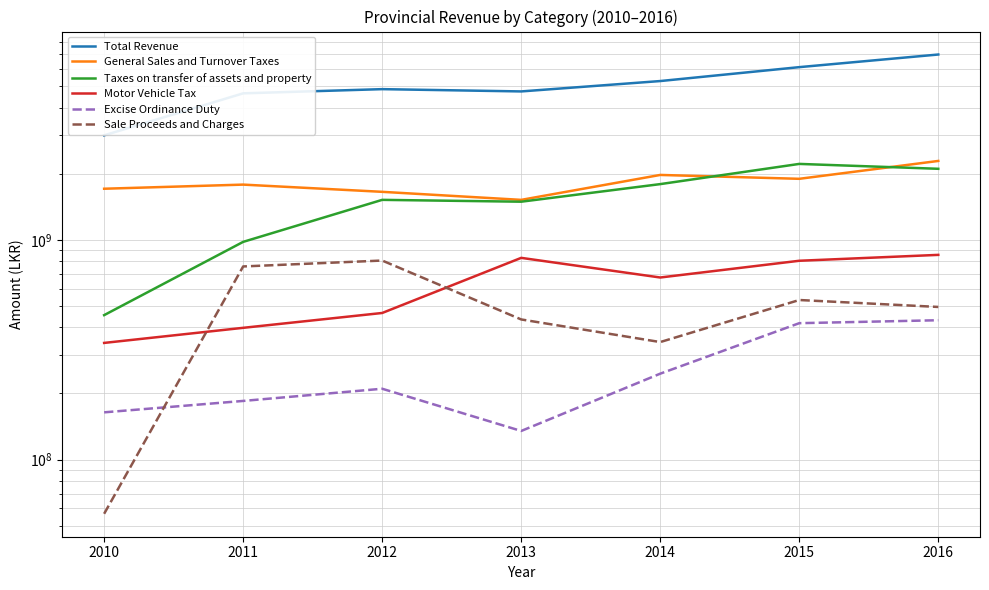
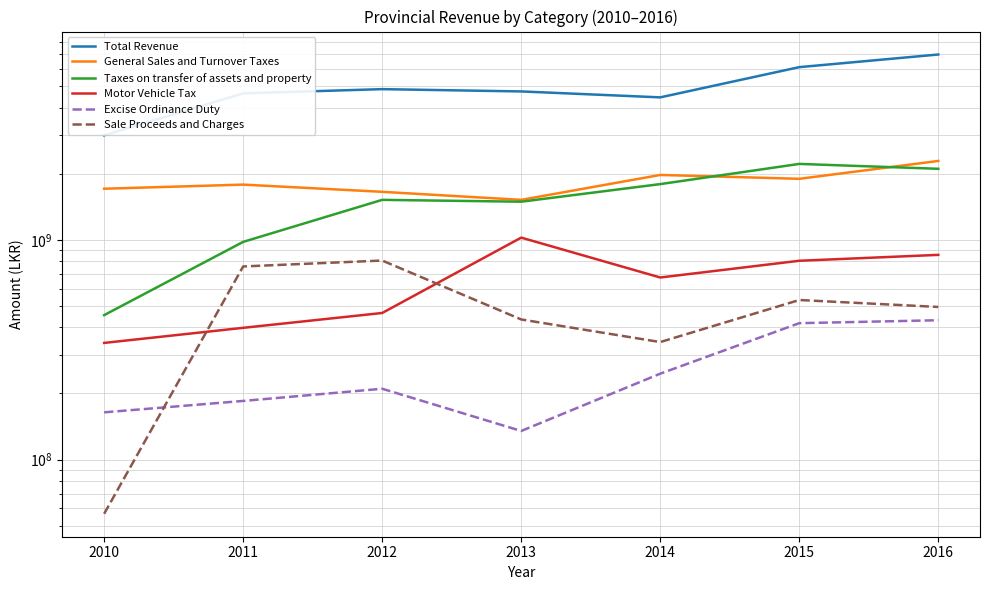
  {
    "Total Revenue": {
      "2010": 3000000000,
      "2012": 4900000000,
      "2013": 4700000000,
-     "2014": 5300000000,
+     "2014": 4500000000,
      "2015": 6100000000,
      "2016": 7000000000
    },
    "General Sales and Turnover Taxes": {
      "2010": 1700000000,
      "2011": 1800000000,
      "2012": 1700000000,
      "2014": 2000000000,
      "2015": 1900000000,
      "2016": 2300000000
    },
    "Taxes on transfer of assets and property": {
      "2010": 450000000,
      "2011": 1000000000,
      "2012": 1500000000,
      "2014": 1800000000,
      "2015": 2200000000,
      "2016": 2100000000
    },
    "Motor Vehicle Tax": {
      "2010": 340000000,
      "2011": 400000000,
      "2012": 460000000,
-     "2013": 830000000,
+     "2013": 1000000000,
      "2014": 670000000,
      "2015": 800000000,
      "2016": 850000000
    },
    "Excise Ordinance Duty": {
      "2010": 160000000,
      "2011": 180000000,
      "2012": 210000000,
      "2013": 130000000,
      "2014": 250000000,
      "2015": 420000000,
      "2016": 430000000
    },
    "Sale Proceeds and Charges": {
      "2010": 57000000,
      "2011": 760000000,
      "2012": 810000000,
      "2013": 430000000,
      "2014": 340000000,
      "2015": 530000000,
      "2016": 490000000
    }
  }
